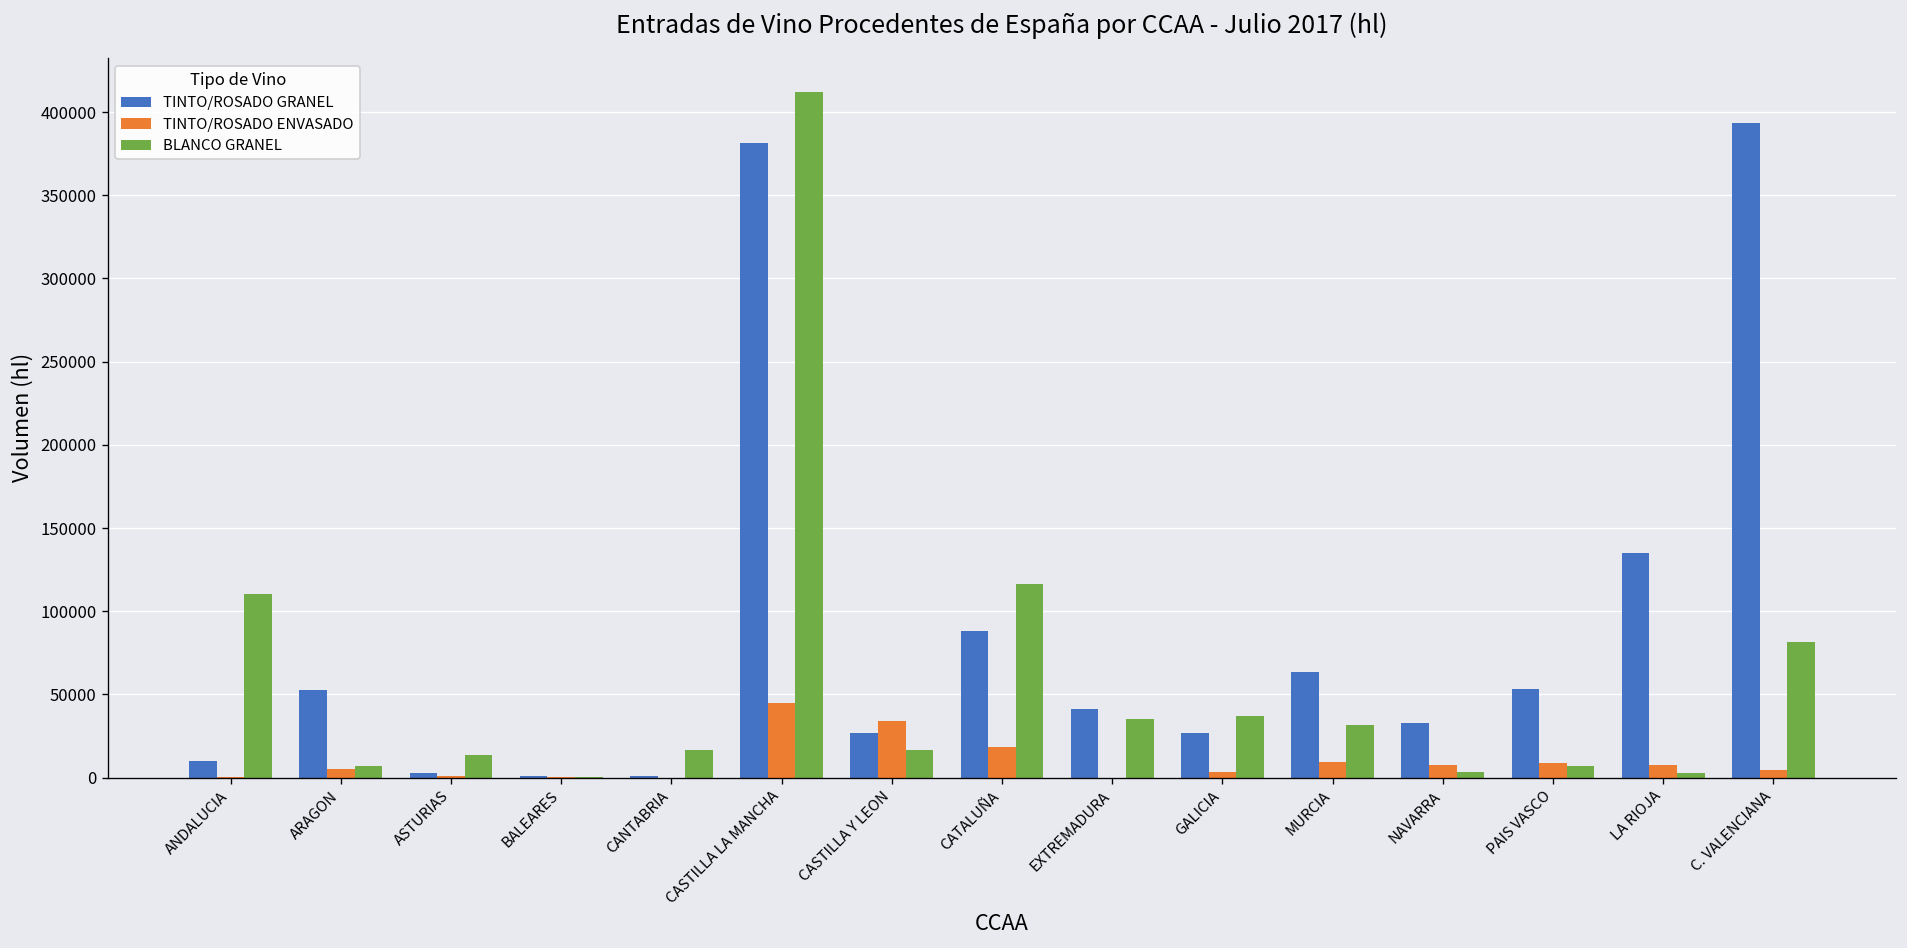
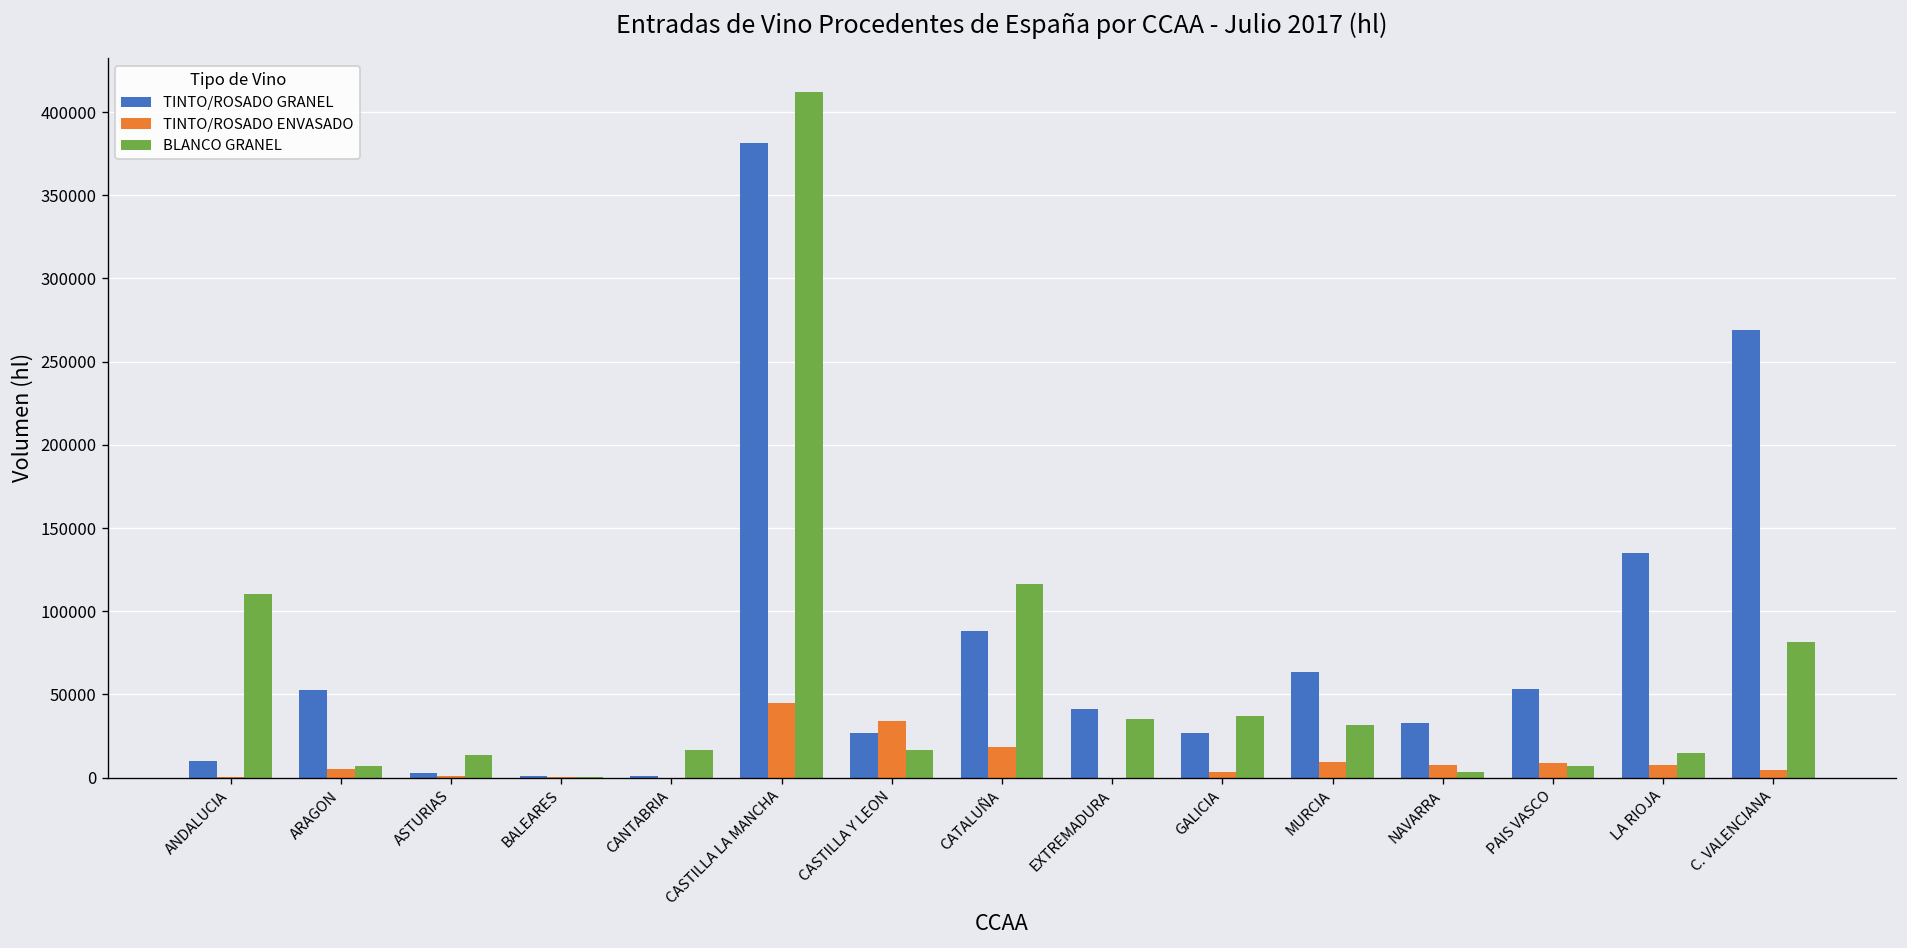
  {
    "TINTO/ROSADO GRANEL": {
      "ANDALUCIA": 10000,
      "ARAGON": 53000,
      "ASTURIAS": 3000,
      "CASTILLA LA MANCHA": 382000,
      "CASTILLA Y LEON": 27000,
      "CATALUÑA": 88000,
      "EXTREMADURA": 41000,
      "GALICIA": 27000,
      "MURCIA": 63000,
      "NAVARRA": 33000,
      "PAIS VASCO": 53000,
      "LA RIOJA": 135000,
-     "C. VALENCIANA": 393000
+     "C. VALENCIANA": 269000
    },
    "TINTO/ROSADO ENVASADO": {
      "ARAGON": 5000,
      "CASTILLA LA MANCHA": 45000,
      "CASTILLA Y LEON": 34000,
      "CATALUÑA": 18000,
      "GALICIA": 3000,
      "MURCIA": 9000,
      "NAVARRA": 8000,
      "PAIS VASCO": 9000,
      "LA RIOJA": 8000,
      "C. VALENCIANA": 4000
    },
    "BLANCO GRANEL": {
      "ANDALUCIA": 110000,
      "ARAGON": 7000,
      "ASTURIAS": 14000,
      "CANTABRIA": 17000,
      "CASTILLA LA MANCHA": 412000,
      "CASTILLA Y LEON": 17000,
      "CATALUÑA": 116000,
      "EXTREMADURA": 35000,
      "GALICIA": 37000,
      "MURCIA": 31000,
      "NAVARRA": 3000,
      "PAIS VASCO": 7000,
-     "LA RIOJA": 3000,
+     "LA RIOJA": 15000,
      "C. VALENCIANA": 82000
    }
  }
